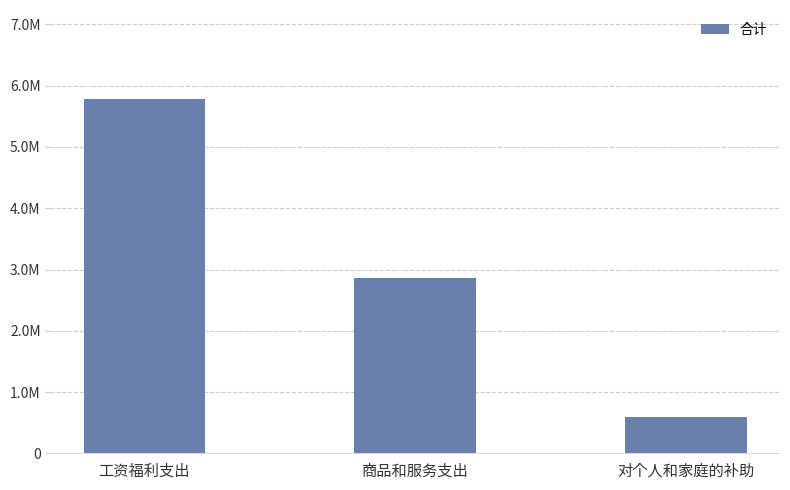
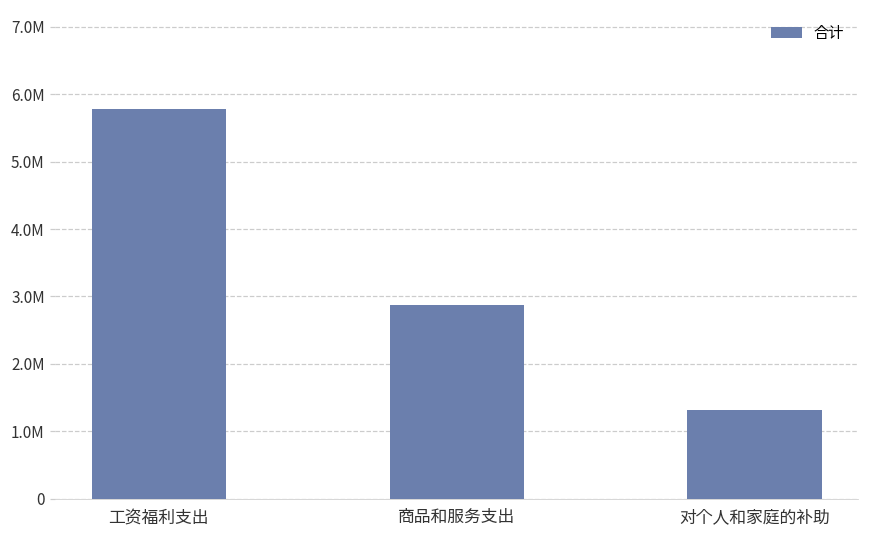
  {
    "工资福利支出": 5800000,
    "商品和服务支出": 2900000,
-   "对个人和家庭的补助": 600000
+   "对个人和家庭的补助": 1300000
  }
